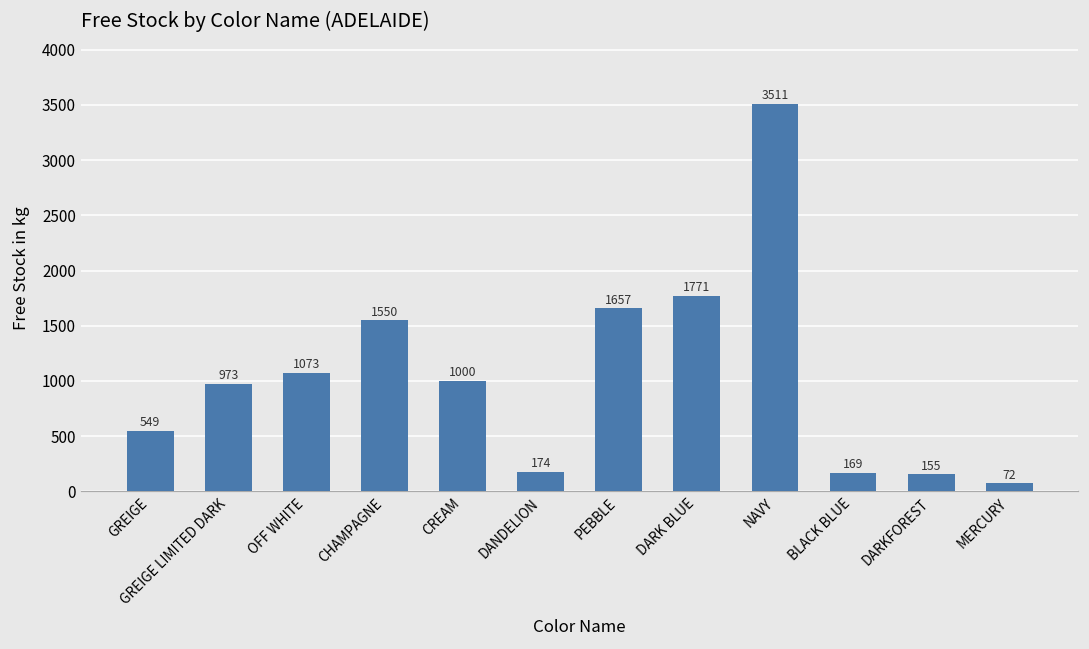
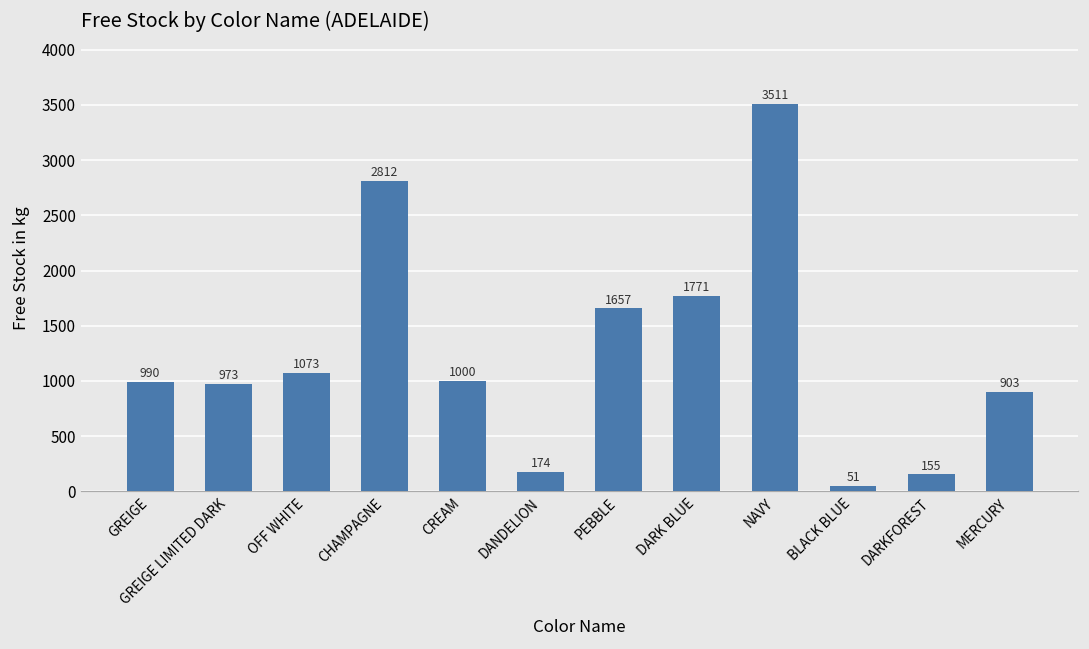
  {
-   "GREIGE": 549,
+   "GREIGE": 990,
    "GREIGE LIMITED DARK": 973,
    "OFF WHITE": 1073,
-   "CHAMPAGNE": 1550,
+   "CHAMPAGNE": 2812,
    "CREAM": 1000,
    "DANDELION": 174,
    "PEBBLE": 1657,
    "DARK BLUE": 1771,
    "NAVY": 3511,
-   "BLACK BLUE": 169,
+   "BLACK BLUE": 51,
    "DARKFOREST": 155,
-   "MERCURY": 72
+   "MERCURY": 903
  }
